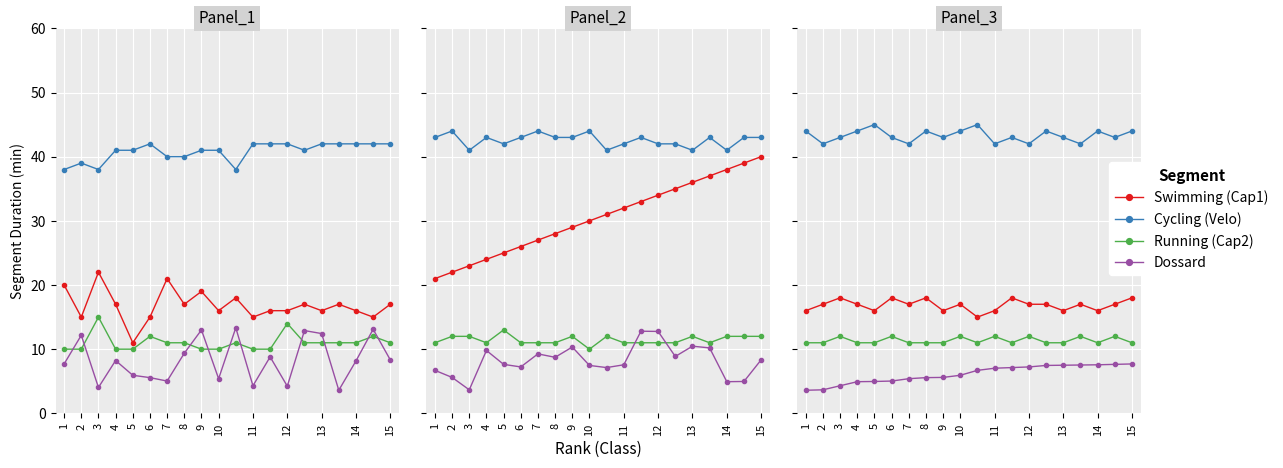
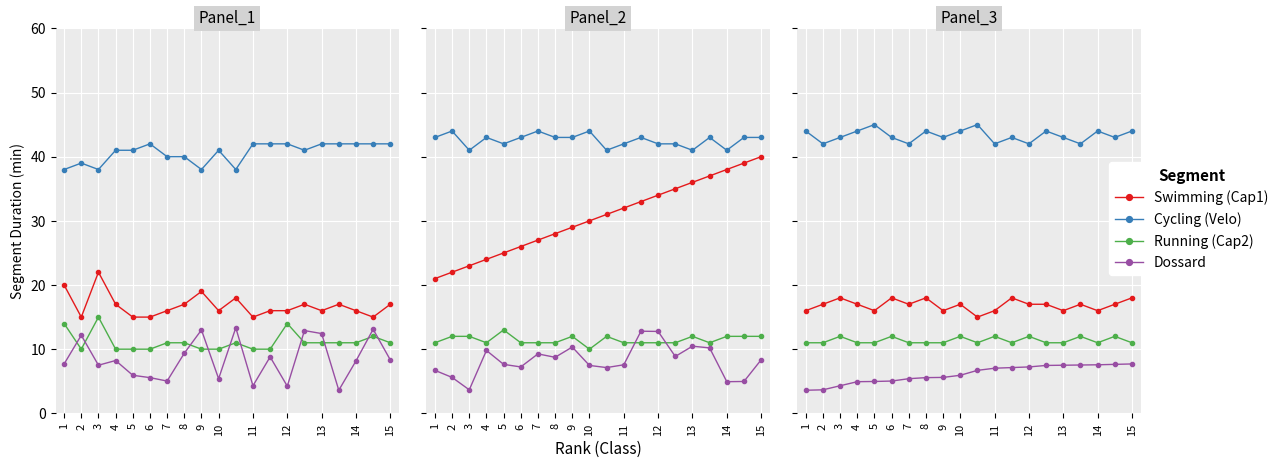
  {
    "Panel_1": {
      "Swimming (Cap1)": {
        "1": 20,
        "2": 15,
        "3": 22,
        "4": 17,
-       "5": 11,
+       "5": 15,
        "6": 15,
-       "7": 21,
+       "7": 16,
        "8": 17,
        "9": 19,
        "10": 16,
        "12": 16,
        "14": 16
      },
      "Cycling (Velo)": {
        "1": 38,
        "2": 39,
        "3": 38,
        "4": 41,
        "5": 41,
        "6": 42,
        "7": 40,
        "8": 40,
-       "9": 41,
+       "9": 38,
        "10": 41,
        "12": 42,
        "14": 42
      },
      "Running (Cap2)": {
-       "1": 10,
+       "1": 14,
        "2": 10,
        "3": 15,
        "4": 10,
        "5": 10,
-       "6": 12,
+       "6": 10,
        "7": 11,
        "8": 11,
        "9": 10,
        "10": 10,
        "12": 14,
        "14": 11
      },
      "Dossard": {
        "1": 8,
        "2": 12,
-       "3": 4,
+       "3": 8,
        "4": 8,
        "5": 6,
        "6": 6,
        "7": 5,
        "8": 9,
        "9": 13,
        "10": 5,
        "12": 4,
        "14": 8
      }
    }
  }
